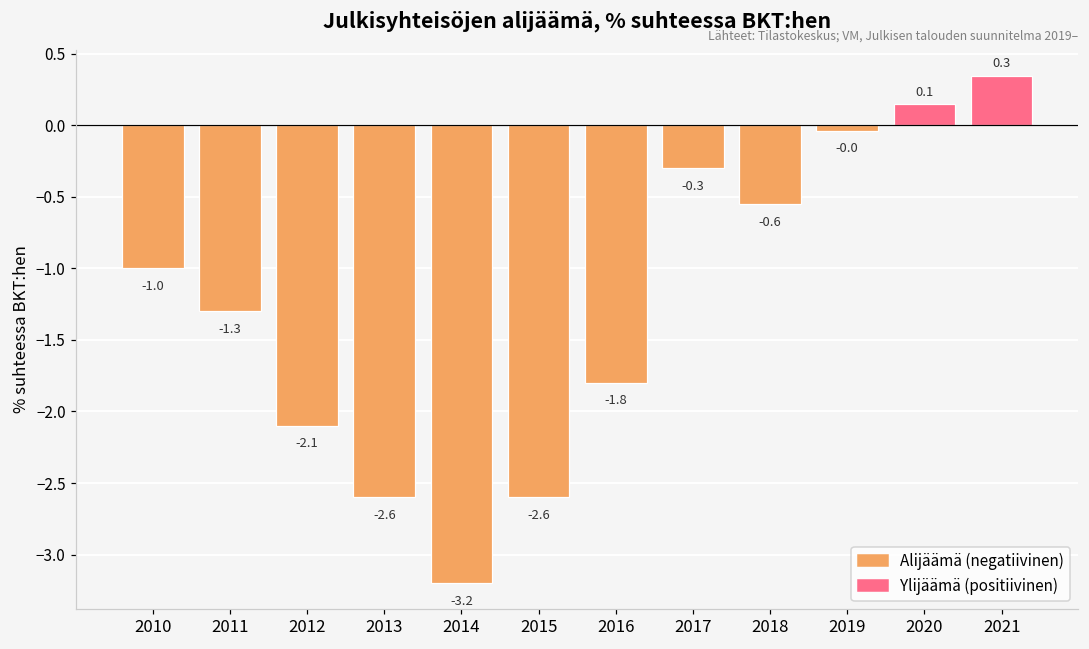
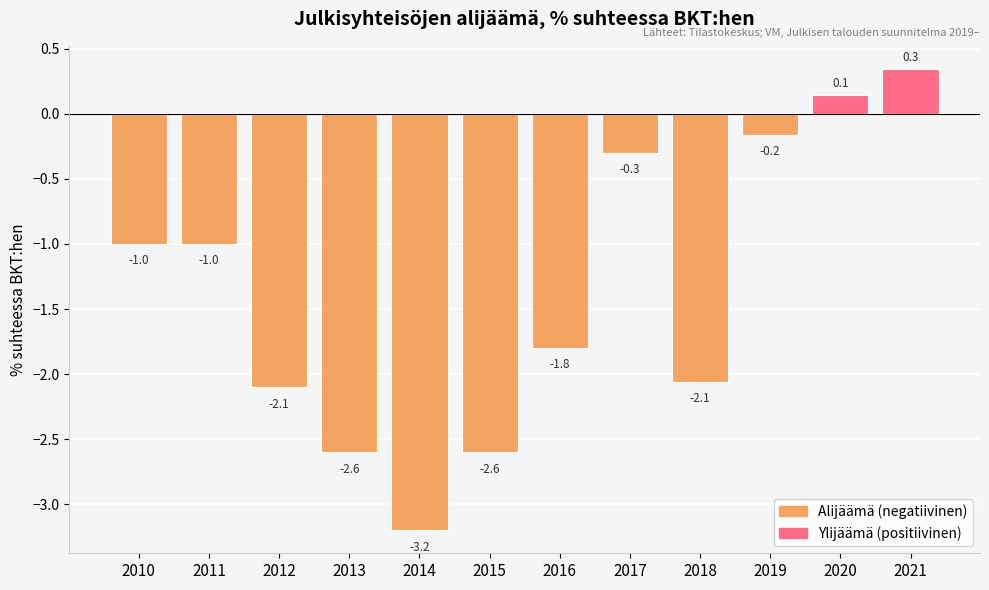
  {
    "2010": -1.0,
-   "2011": -1.3,
+   "2011": -1.0,
    "2012": -2.1,
    "2013": -2.6,
    "2014": -3.2,
    "2015": -2.6,
    "2016": -1.8,
    "2017": -0.3,
-   "2018": -0.6,
-   "2019": -0.0,
+   "2018": -2.1,
+   "2019": -0.2,
    "2020": 0.1,
    "2021": 0.3
  }
